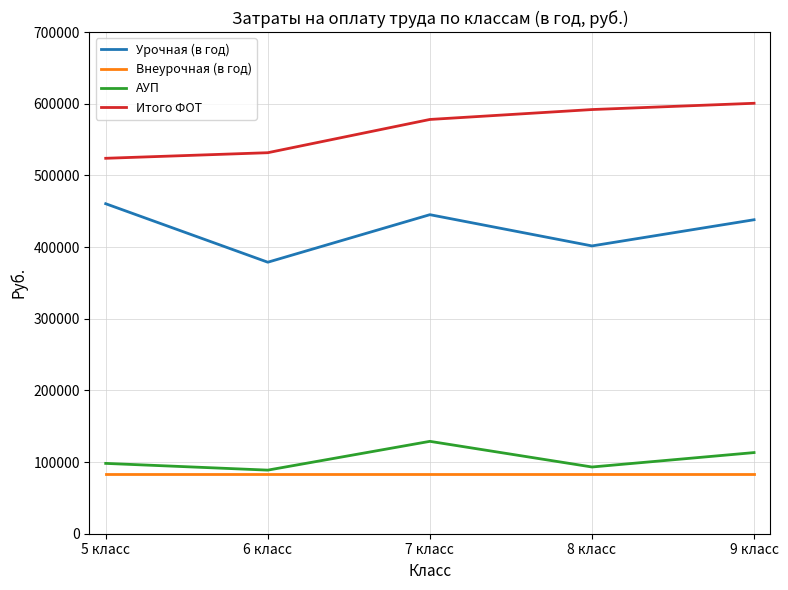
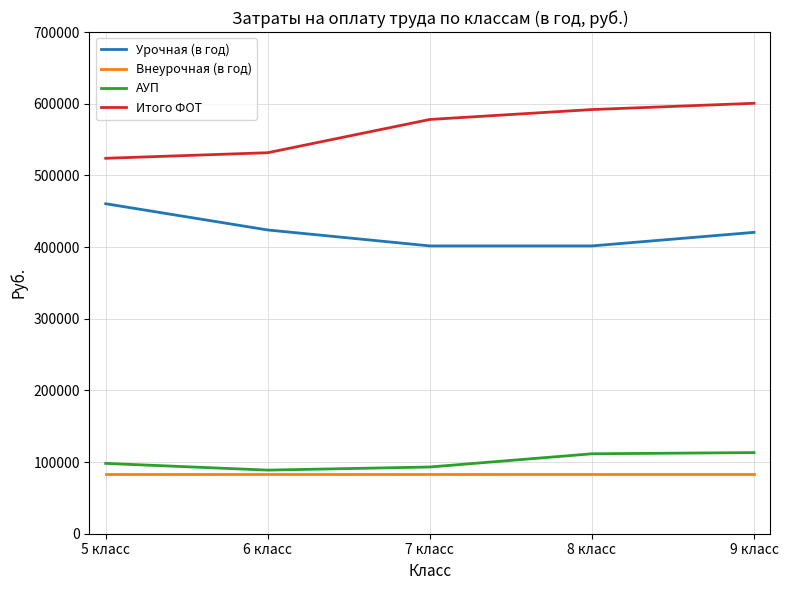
  {
    "Урочная (в год)": {
      "5 класс": 460000,
-     "6 класс": 380000,
-     "7 класс": 450000,
+     "6 класс": 420000,
+     "7 класс": 400000,
      "8 класс": 400000,
-     "9 класс": 440000
+     "9 класс": 420000
    },
    "Внеурочная (в год)": {
      "5 класс": 80000,
      "6 класс": 80000,
      "7 класс": 80000,
      "8 класс": 80000,
      "9 класс": 80000
    },
    "АУП": {
      "5 класс": 100000,
      "6 класс": 90000,
-     "7 класс": 130000,
-     "8 класс": 90000,
+     "7 класс": 90000,
+     "8 класс": 110000,
      "9 класс": 110000
    },
    "Итого ФОТ": {
      "5 класс": 520000,
      "6 класс": 530000,
      "7 класс": 580000,
      "8 класс": 590000,
      "9 класс": 600000
    }
  }
